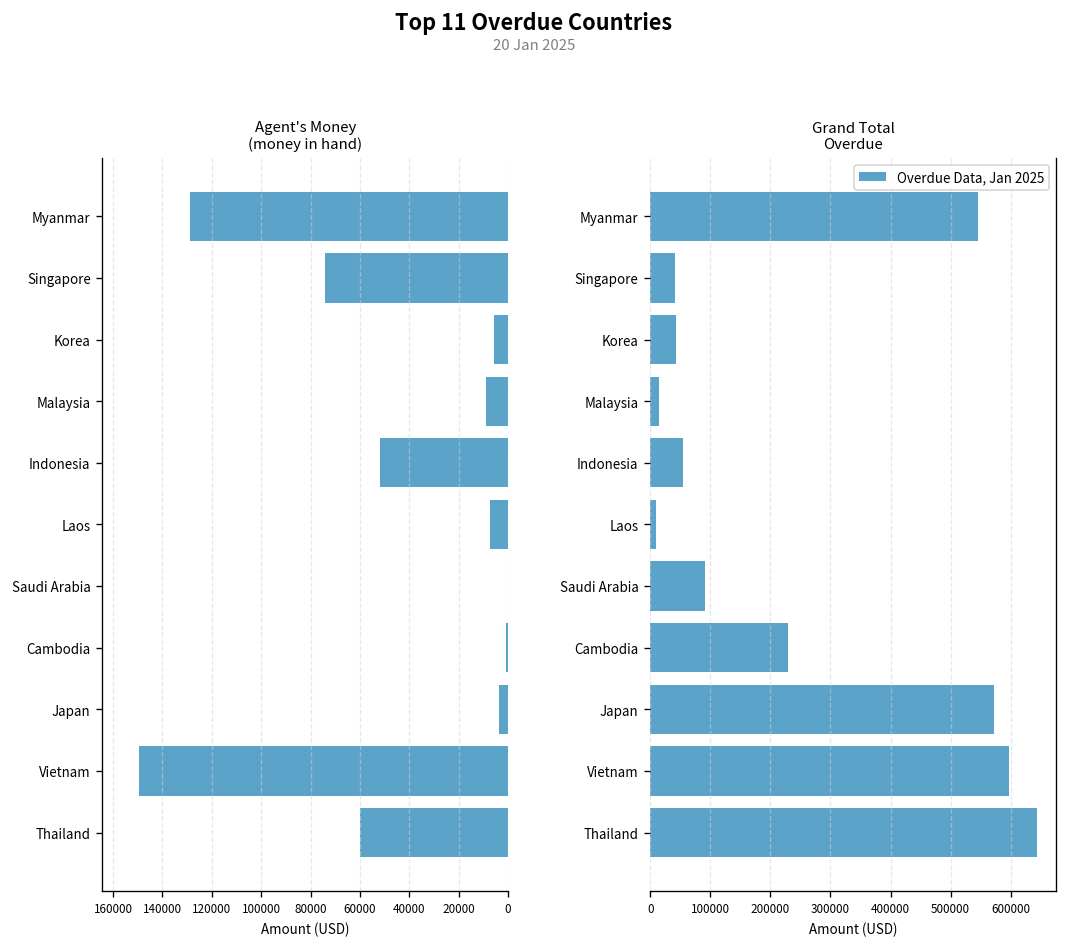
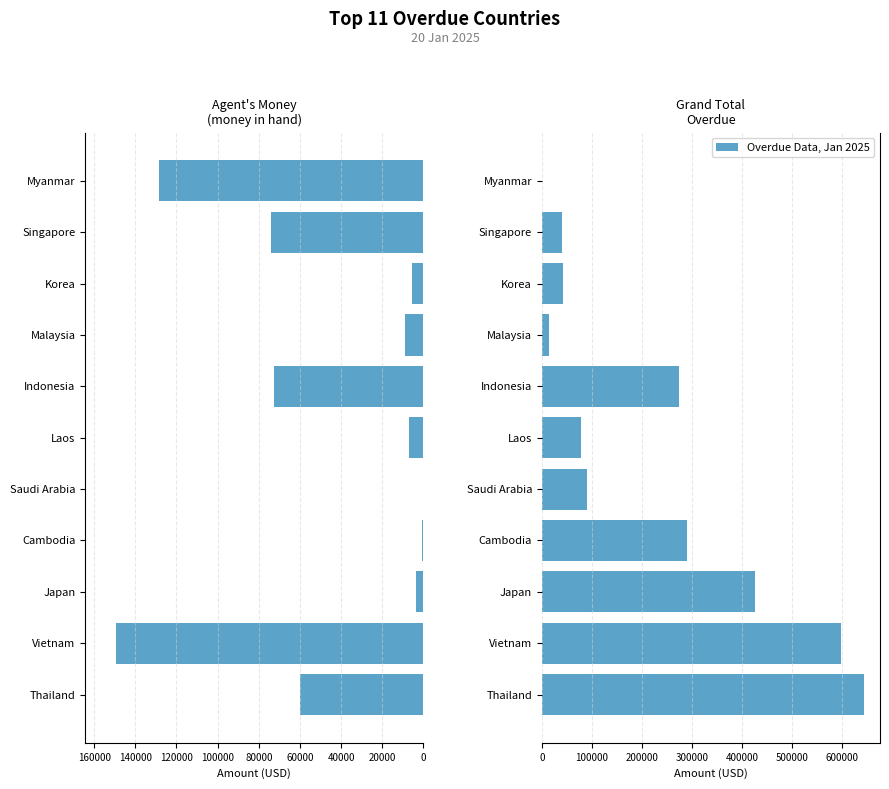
  {
    "Agent's Money (money in hand)": {
      "Myanmar": 129000,
      "Singapore": 74000,
      "Korea": 6000,
      "Malaysia": 9000,
-     "Indonesia": 52000,
+     "Indonesia": 72000,
      "Laos": 7000,
      "Saudi Arabia": 0,
      "Japan": 4000,
      "Vietnam": 149000,
      "Thailand": 60000
    },
    "Grand Total Overdue": {
-     "Myanmar": 550000,
+     "Myanmar": 0,
      "Singapore": 40000,
      "Korea": 40000,
      "Malaysia": 10000,
-     "Indonesia": 50000,
-     "Laos": 10000,
+     "Indonesia": 270000,
+     "Laos": 80000,
      "Saudi Arabia": 90000,
-     "Cambodia": 230000,
-     "Japan": 570000,
+     "Cambodia": 290000,
+     "Japan": 430000,
      "Vietnam": 600000,
      "Thailand": 640000
    }
  }
